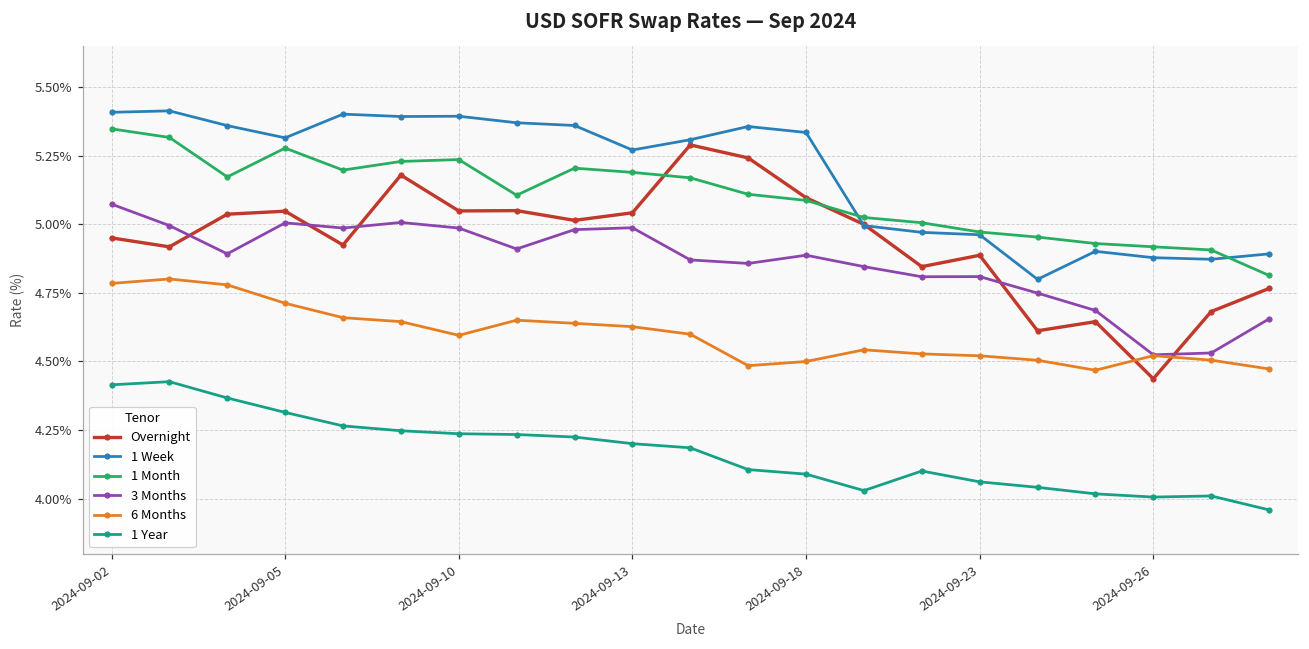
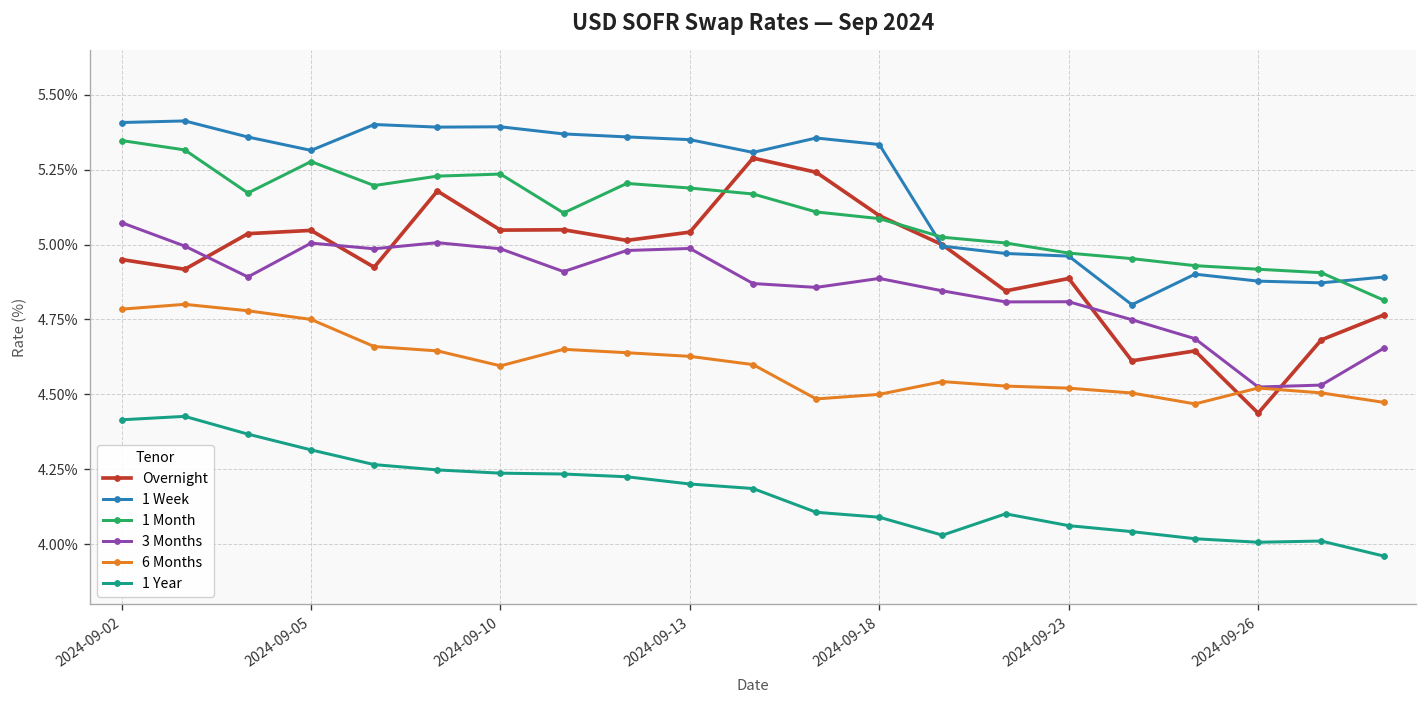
  {
    "Overnight": {
      "2024-09-02": "4.95%",
      "2024-09-05": "5.05%",
      "2024-09-10": "5.05%",
      "2024-09-13": "5.04%",
      "2024-09-23": "4.89%",
      "2024-09-26": "4.44%"
    },
    "1 Week": {
      "2024-09-02": "5.41%",
      "2024-09-05": "5.31%",
      "2024-09-10": "5.39%",
-     "2024-09-13": "5.27%",
+     "2024-09-13": "5.35%",
      "2024-09-18": "5.33%",
      "2024-09-26": "4.88%"
    },
    "3 Months": {
      "2024-09-02": "5.07%",
      "2024-09-05": "5.01%",
      "2024-09-10": "4.99%",
      "2024-09-13": "4.99%",
      "2024-09-18": "4.89%",
      "2024-09-23": "4.81%"
    },
    "6 Months": {
      "2024-09-02": "4.78%",
-     "2024-09-05": "4.71%",
+     "2024-09-05": "4.75%",
      "2024-09-10": "4.60%",
      "2024-09-13": "4.63%",
      "2024-09-18": "4.50%",
      "2024-09-23": "4.52%"
    }
  }
